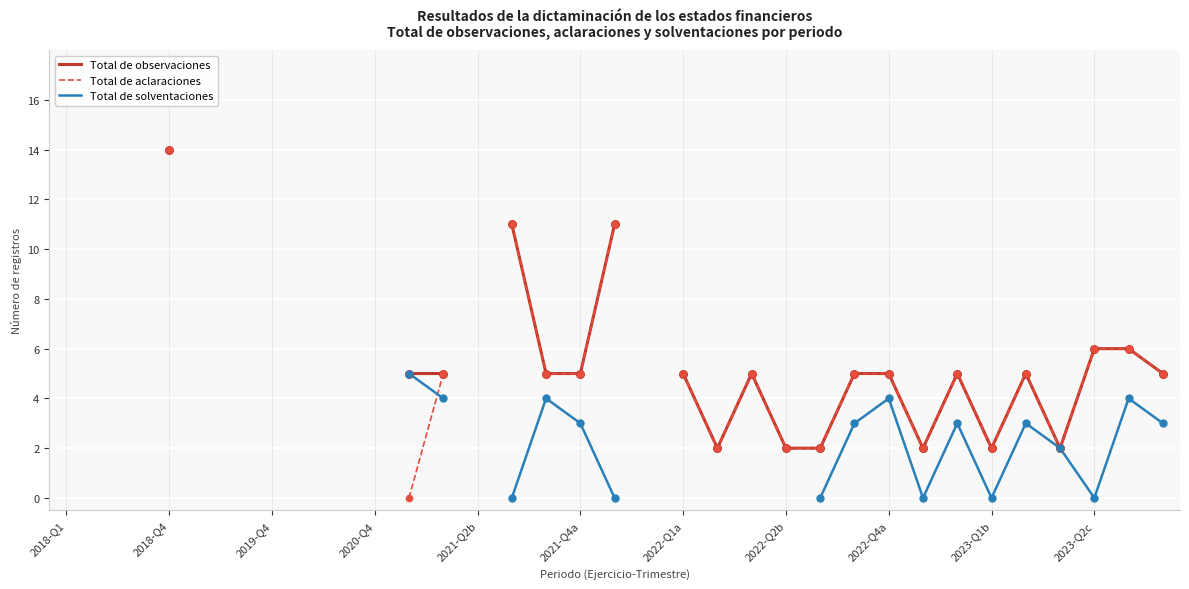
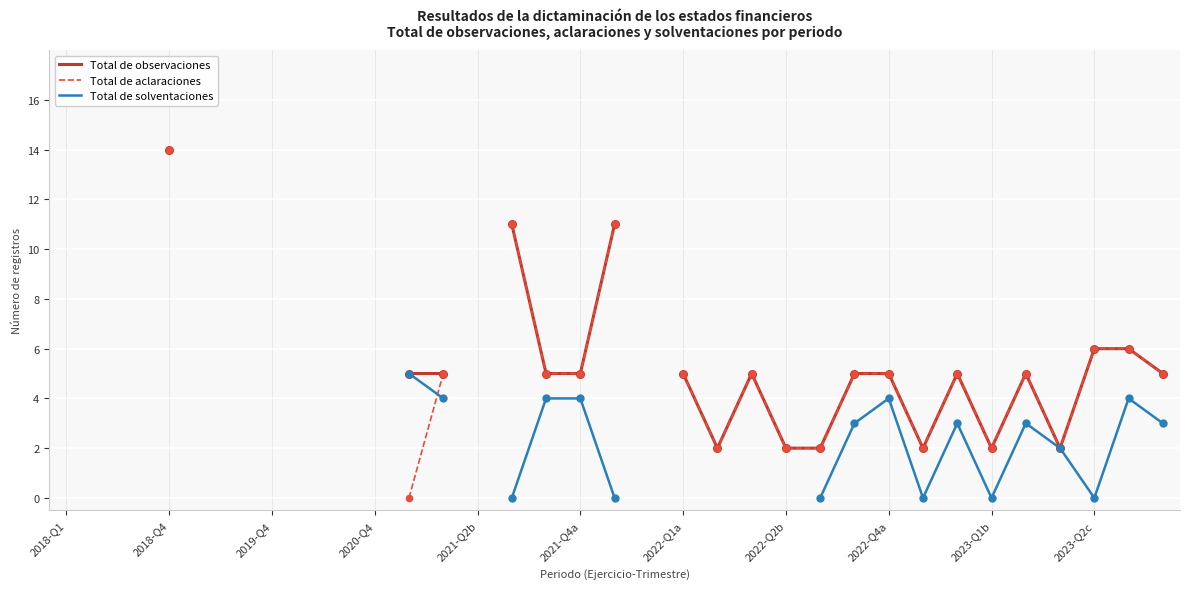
  {
    "Total de solventaciones": {
-     "2021-Q4a": 3,
+     "2021-Q4a": 4,
      "2022-Q4a": 4,
      "2023-Q1b": 0,
      "2023-Q2c": 0
    }
  }
